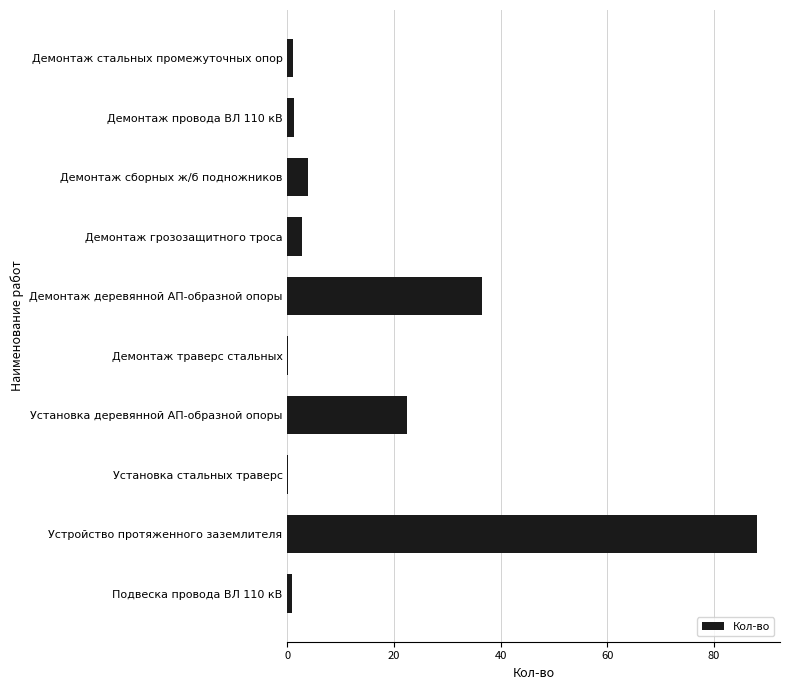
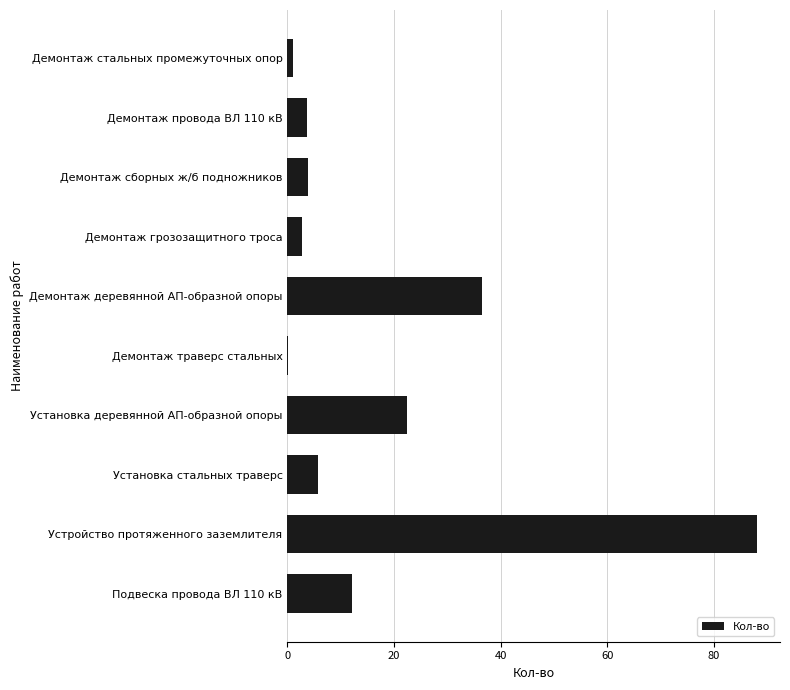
  {
    "Демонтаж стальных промежуточных опор": 1,
-   "Демонтаж провода ВЛ 110 кВ": 1,
+   "Демонтаж провода ВЛ 110 кВ": 4,
    "Демонтаж сборных ж/б подножников": 4,
    "Демонтаж грозозащитного троса": 3,
    "Демонтаж деревянной АП-образной опоры": 37,
    "Установка деревянной АП-образной опоры": 22,
-   "Установка стальных траверс": 0,
+   "Установка стальных траверс": 6,
    "Устройство протяженного заземлителя": 88,
-   "Подвеска провода ВЛ 110 кВ": 1
+   "Подвеска провода ВЛ 110 кВ": 12
  }
